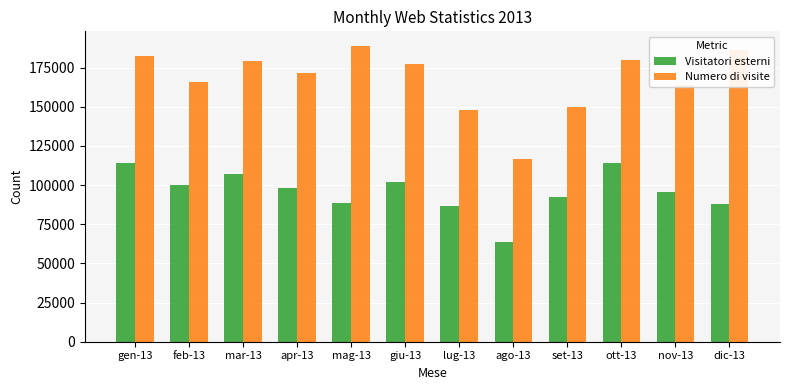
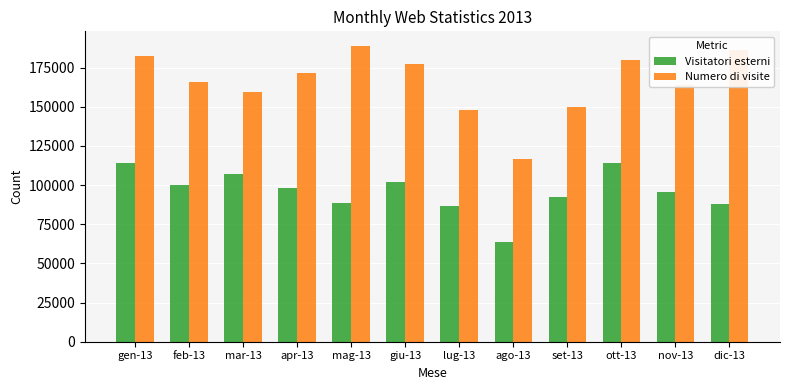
  {
    "Visitatori esterni": {
      "gen-13": 114000,
      "feb-13": 100000,
      "mar-13": 107000,
      "apr-13": 98000,
      "mag-13": 88000,
      "giu-13": 102000,
      "lug-13": 87000,
      "ago-13": 64000,
      "set-13": 92000,
      "ott-13": 114000,
      "nov-13": 96000,
      "dic-13": 88000
    },
    "Numero di visite": {
      "gen-13": 182000,
      "feb-13": 166000,
-     "mar-13": 179000,
+     "mar-13": 159000,
      "apr-13": 171000,
      "mag-13": 189000,
      "giu-13": 177000,
      "lug-13": 148000,
      "ago-13": 116000,
      "set-13": 150000,
      "ott-13": 180000
    }
  }
